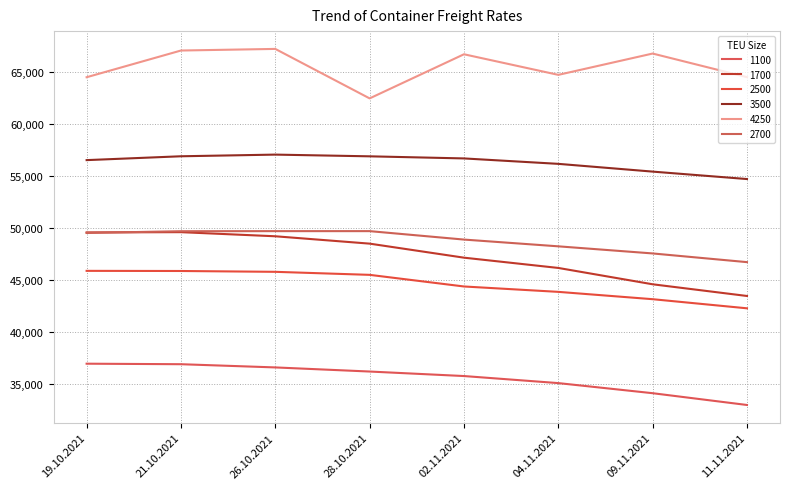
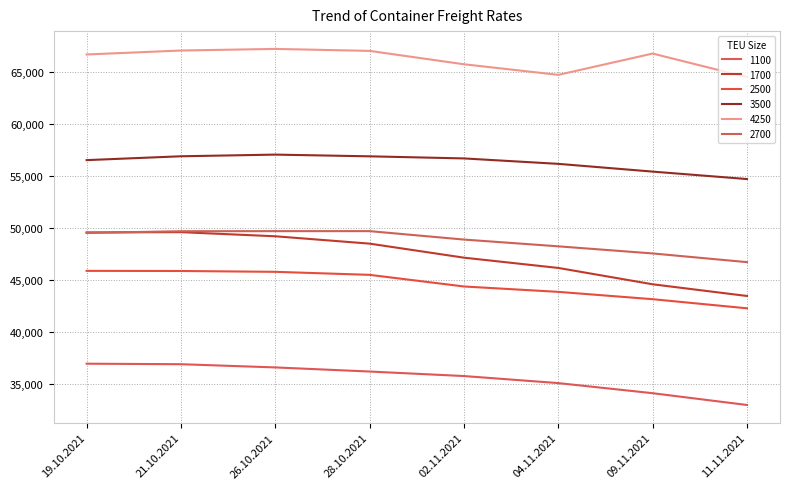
  {
    "4250": {
-     "19.10.2021": "64,500",
+     "19.10.2021": "66,700",
      "21.10.2021": "67,100",
      "26.10.2021": "67,300",
-     "28.10.2021": "62,500",
-     "02.11.2021": "66,800",
+     "28.10.2021": "67,100",
+     "02.11.2021": "65,800",
      "04.11.2021": "64,800",
      "09.11.2021": "66,800"
    }
  }
